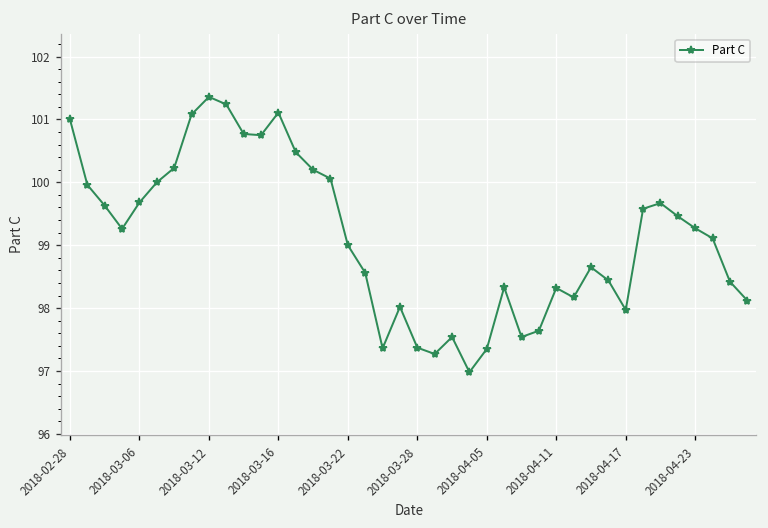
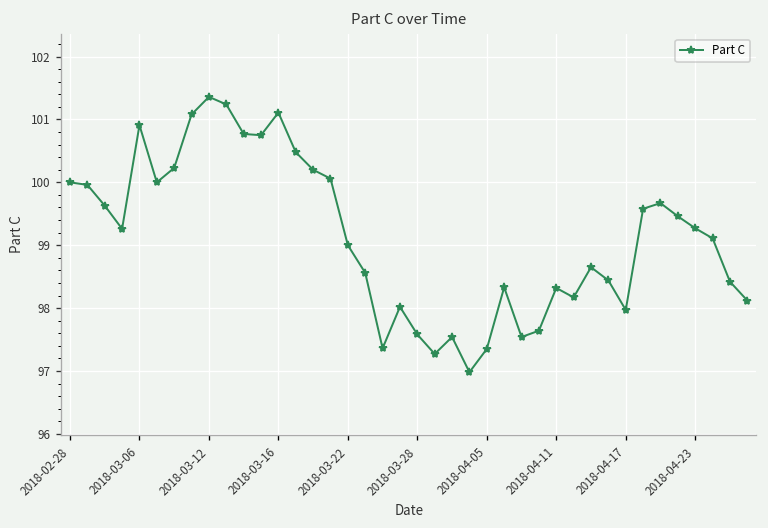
  {
-   "2018-02-28": 101,
-   "2018-03-06": 99.7,
+   "2018-02-28": 100,
+   "2018-03-06": 100.9,
    "2018-03-12": 101.4,
    "2018-03-16": 101.1,
    "2018-03-22": 99.0,
-   "2018-03-28": 97.4,
+   "2018-03-28": 97.6,
    "2018-04-05": 97.4,
    "2018-04-11": 98.3,
    "2018-04-17": 98.0,
    "2018-04-23": 99.3
  }
